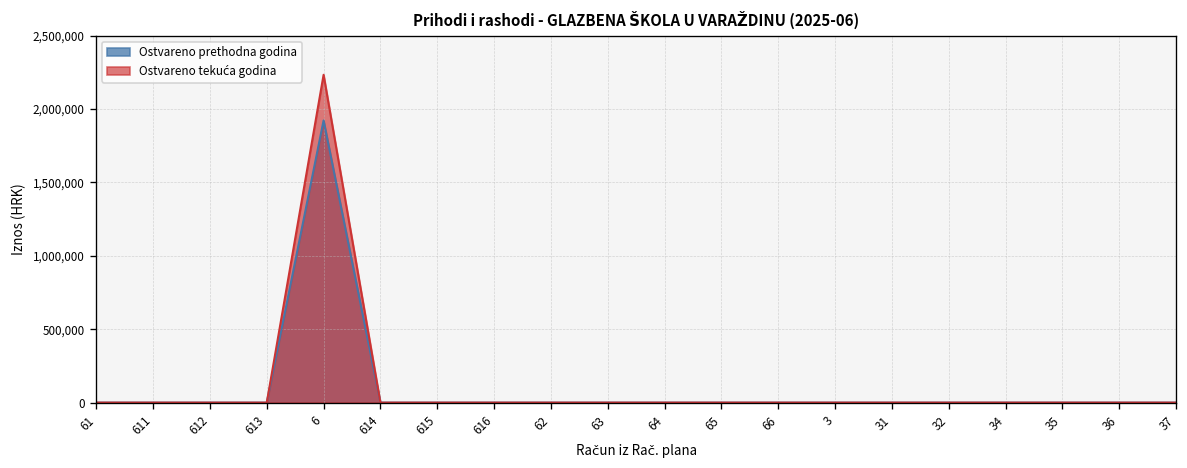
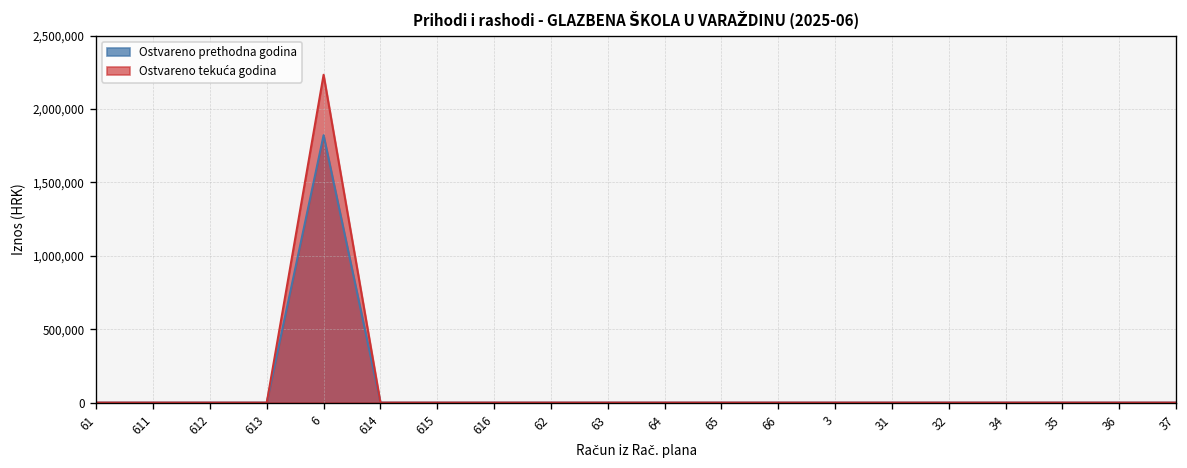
  {
    "Ostvareno prethodna godina": {
-     "6": "1,920,000"
+     "6": "1,820,000"
    },
    "Ostvareno tekuća godina": {
      "6": "2,230,000"
    }
  }
